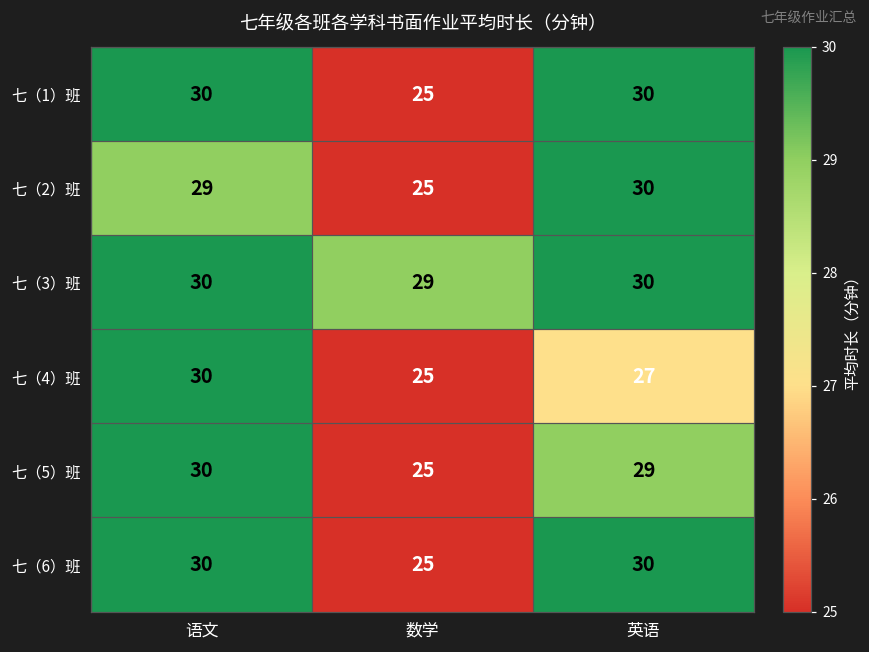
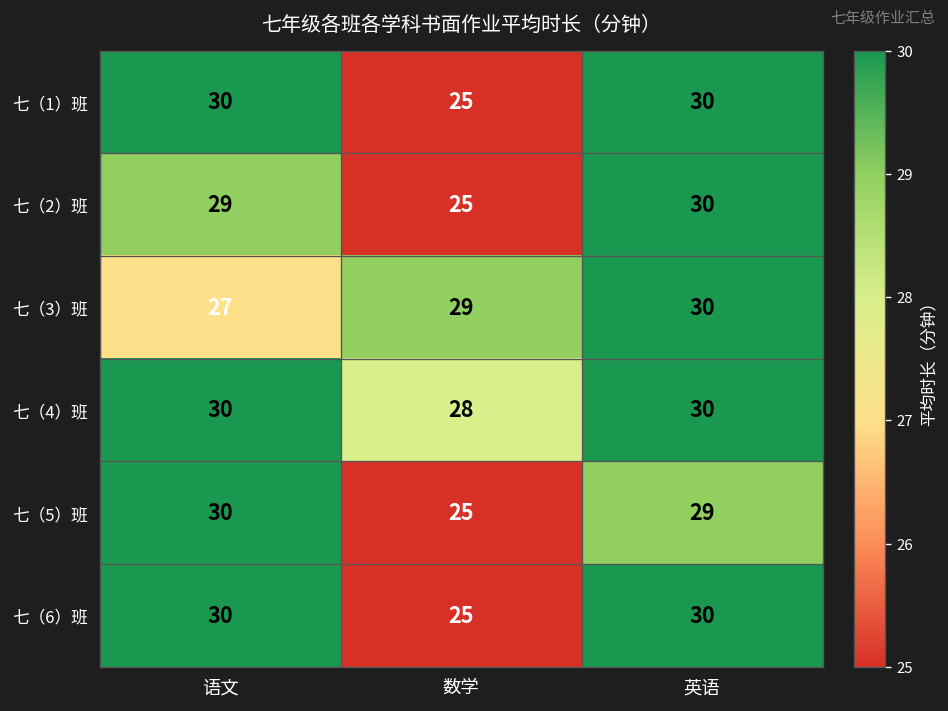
  {
    "七（1）班": {
      "语文": 30,
      "数学": 25,
      "英语": 30
    },
    "七（2）班": {
      "语文": 29,
      "数学": 25,
      "英语": 30
    },
    "七（3）班": {
-     "语文": 30,
+     "语文": 27,
      "数学": 29,
      "英语": 30
    },
    "七（4）班": {
      "语文": 30,
-     "数学": 25,
-     "英语": 27
+     "数学": 28,
+     "英语": 30
    },
    "七（5）班": {
      "语文": 30,
      "数学": 25,
      "英语": 29
    },
    "七（6）班": {
      "语文": 30,
      "数学": 25,
      "英语": 30
    }
  }
